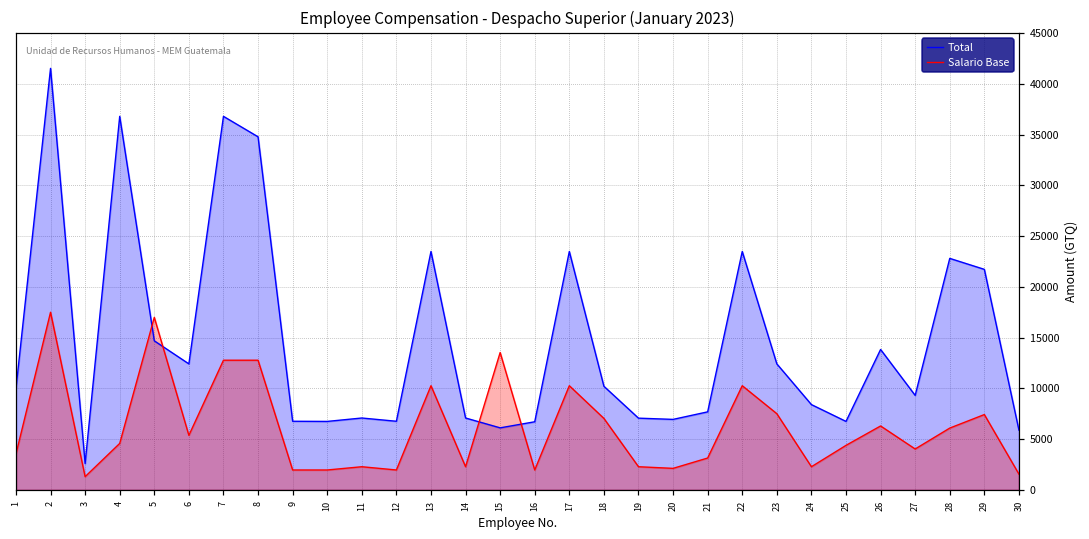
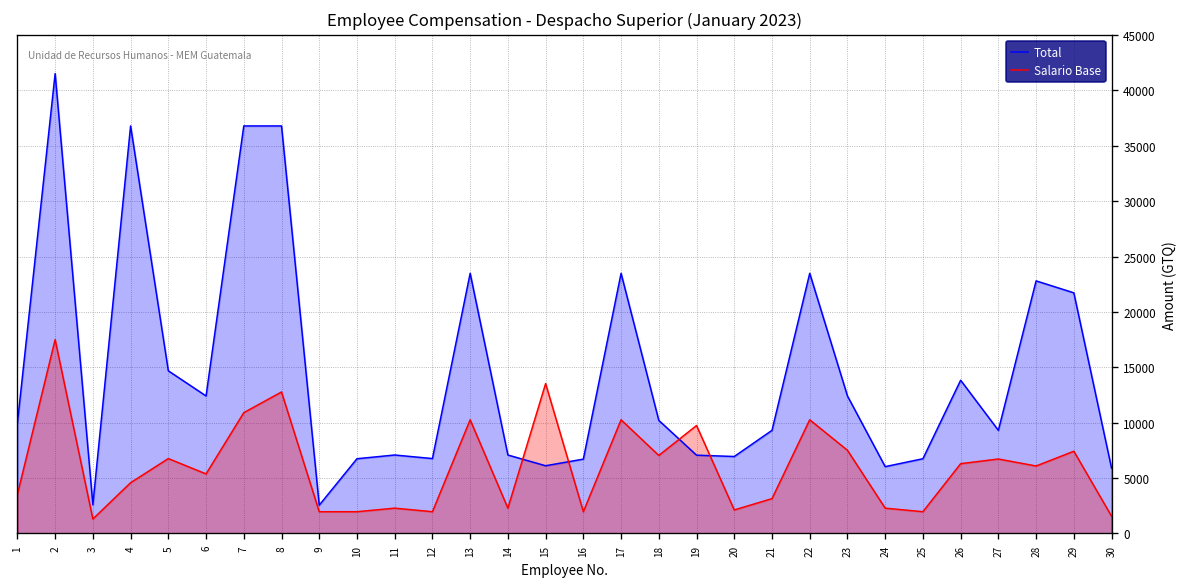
  {
    "Total": {
      "1": 10000,
      "2": 42000,
      "3": 3000,
      "4": 37000,
      "5": 15000,
      "6": 12000,
      "7": 37000,
-     "8": 35000,
-     "9": 7000,
+     "8": 37000,
+     "9": 3000,
      "10": 7000,
      "11": 7000,
      "12": 7000,
      "13": 23000,
      "14": 7000,
      "15": 6000,
      "16": 7000,
      "17": 23000,
      "18": 10000,
      "19": 7000,
      "20": 7000,
-     "21": 8000,
+     "21": 9000,
      "22": 23000,
      "23": 12000,
-     "24": 8000,
+     "24": 6000,
      "25": 7000,
      "26": 14000,
      "27": 9000,
      "28": 23000,
      "29": 22000,
      "30": 6000
    },
    "Salario Base": {
      "1": 4000,
      "2": 18000,
      "3": 1000,
      "4": 5000,
-     "5": 17000,
+     "5": 7000,
      "6": 5000,
-     "7": 13000,
+     "7": 11000,
      "8": 13000,
      "9": 2000,
      "10": 2000,
      "11": 2000,
      "12": 2000,
      "13": 10000,
      "14": 2000,
      "15": 14000,
      "16": 2000,
      "17": 10000,
      "18": 7000,
-     "19": 2000,
+     "19": 10000,
      "20": 2000,
      "21": 3000,
      "22": 10000,
      "23": 8000,
      "24": 2000,
-     "25": 4000,
+     "25": 2000,
      "26": 6000,
-     "27": 4000,
+     "27": 7000,
      "28": 6000,
      "29": 7000,
      "30": 2000
    }
  }
